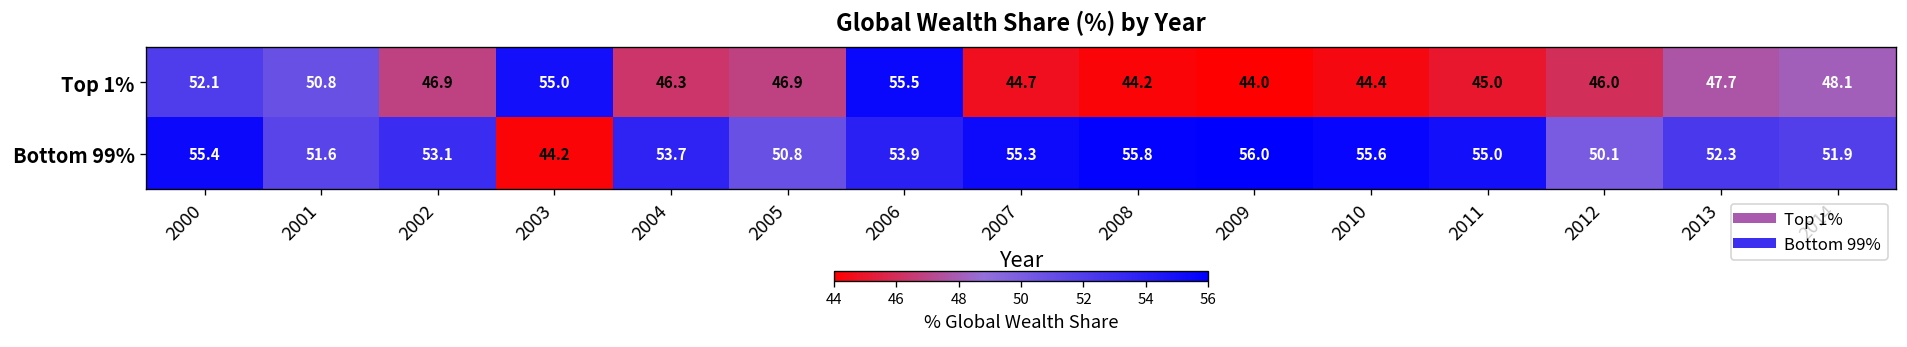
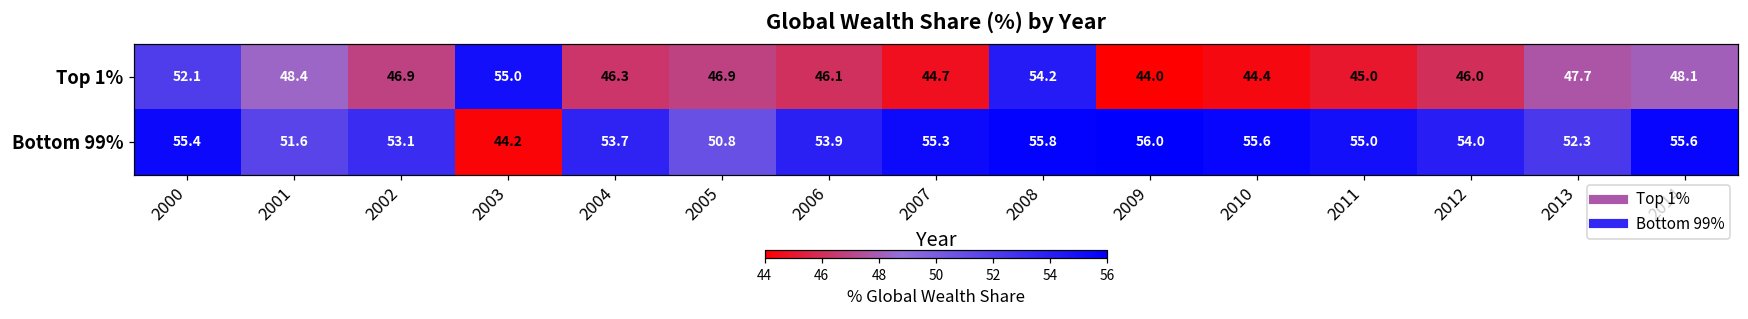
  {
    "Top 1%": {
      "2000": 52.1,
-     "2001": 50.8,
+     "2001": 48.4,
      "2002": 46.9,
      "2003": 55.0,
      "2004": 46.3,
      "2005": 46.9,
-     "2006": 55.5,
+     "2006": 46.1,
      "2007": 44.7,
-     "2008": 44.2,
+     "2008": 54.2,
      "2009": 44.0,
      "2010": 44.4,
      "2011": 45.0,
      "2012": 46.0,
      "2013": 47.7,
      "2014": 48.1
    },
    "Bottom 99%": {
      "2000": 55.4,
      "2001": 51.6,
      "2002": 53.1,
      "2003": 44.2,
      "2004": 53.7,
      "2005": 50.8,
      "2006": 53.9,
      "2007": 55.3,
      "2008": 55.8,
      "2009": 56.0,
      "2010": 55.6,
      "2011": 55.0,
-     "2012": 50.1,
+     "2012": 54.0,
      "2013": 52.3,
-     "2014": 51.9
+     "2014": 55.6
    }
  }
